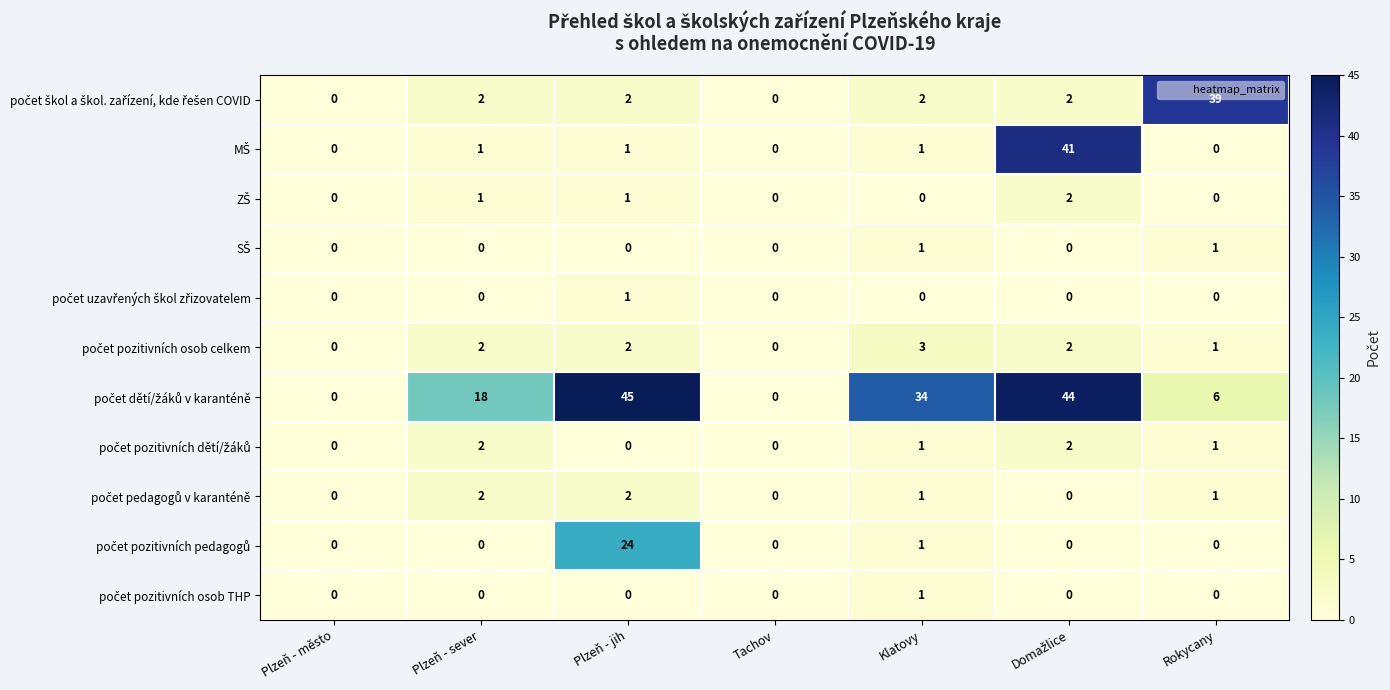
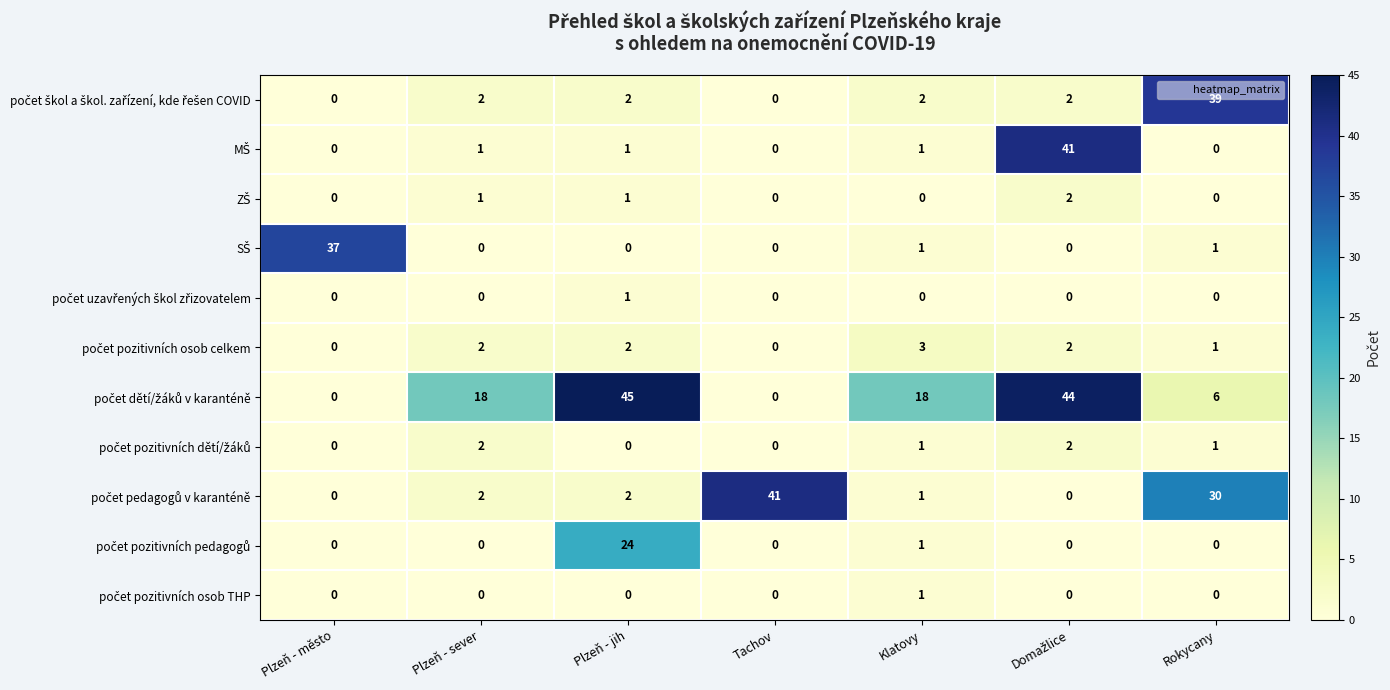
  {
    "počet škol a škol. zařízení, kde řešen COVID": {
      "Plzeň - město": 0,
      "Plzeň - sever": 2,
      "Plzeň - jih": 2,
      "Tachov": 0,
      "Klatovy": 2,
      "Domažlice": 2
    },
    "MŠ": {
      "Plzeň - město": 0,
      "Plzeň - sever": 1,
      "Plzeň - jih": 1,
      "Tachov": 0,
      "Klatovy": 1,
      "Domažlice": 41,
      "Rokycany": 0
    },
    "ZŠ": {
      "Plzeň - město": 0,
      "Plzeň - sever": 1,
      "Plzeň - jih": 1,
      "Tachov": 0,
      "Klatovy": 0,
      "Domažlice": 2,
      "Rokycany": 0
    },
    "SŠ": {
-     "Plzeň - město": 0,
+     "Plzeň - město": 37,
      "Plzeň - sever": 0,
      "Plzeň - jih": 0,
      "Tachov": 0,
      "Klatovy": 1,
      "Domažlice": 0,
      "Rokycany": 1
    },
    "počet uzavřených škol zřizovatelem": {
      "Plzeň - město": 0,
      "Plzeň - sever": 0,
      "Plzeň - jih": 1,
      "Tachov": 0,
      "Klatovy": 0,
      "Domažlice": 0,
      "Rokycany": 0
    },
    "počet pozitivních osob celkem": {
      "Plzeň - město": 0,
      "Plzeň - sever": 2,
      "Plzeň - jih": 2,
      "Tachov": 0,
      "Klatovy": 3,
      "Domažlice": 2,
      "Rokycany": 1
    },
    "počet dětí/žáků v karanténě": {
      "Plzeň - město": 0,
      "Plzeň - sever": 18,
      "Plzeň - jih": 45,
      "Tachov": 0,
-     "Klatovy": 34,
+     "Klatovy": 18,
      "Domažlice": 44,
      "Rokycany": 6
    },
    "počet pozitivních dětí/žáků": {
      "Plzeň - město": 0,
      "Plzeň - sever": 2,
      "Plzeň - jih": 0,
      "Tachov": 0,
      "Klatovy": 1,
      "Domažlice": 2,
      "Rokycany": 1
    },
    "počet pedagogů v karanténě": {
      "Plzeň - město": 0,
      "Plzeň - sever": 2,
      "Plzeň - jih": 2,
-     "Tachov": 0,
+     "Tachov": 41,
      "Klatovy": 1,
      "Domažlice": 0,
-     "Rokycany": 1
+     "Rokycany": 30
    },
    "počet pozitivních pedagogů": {
      "Plzeň - město": 0,
      "Plzeň - sever": 0,
      "Plzeň - jih": 24,
      "Tachov": 0,
      "Klatovy": 1,
      "Domažlice": 0,
      "Rokycany": 0
    },
    "počet pozitivních osob THP": {
      "Plzeň - město": 0,
      "Plzeň - sever": 0,
      "Plzeň - jih": 0,
      "Tachov": 0,
      "Klatovy": 1,
      "Domažlice": 0,
      "Rokycany": 0
    }
  }
